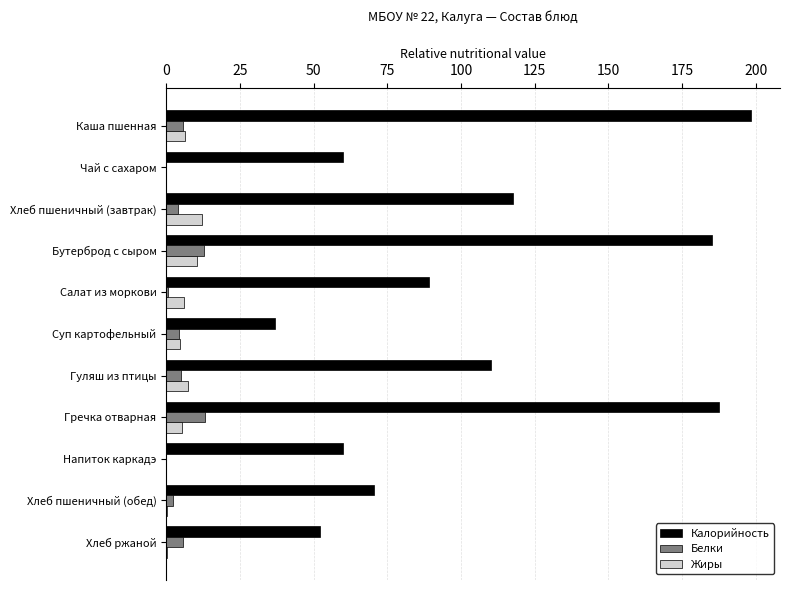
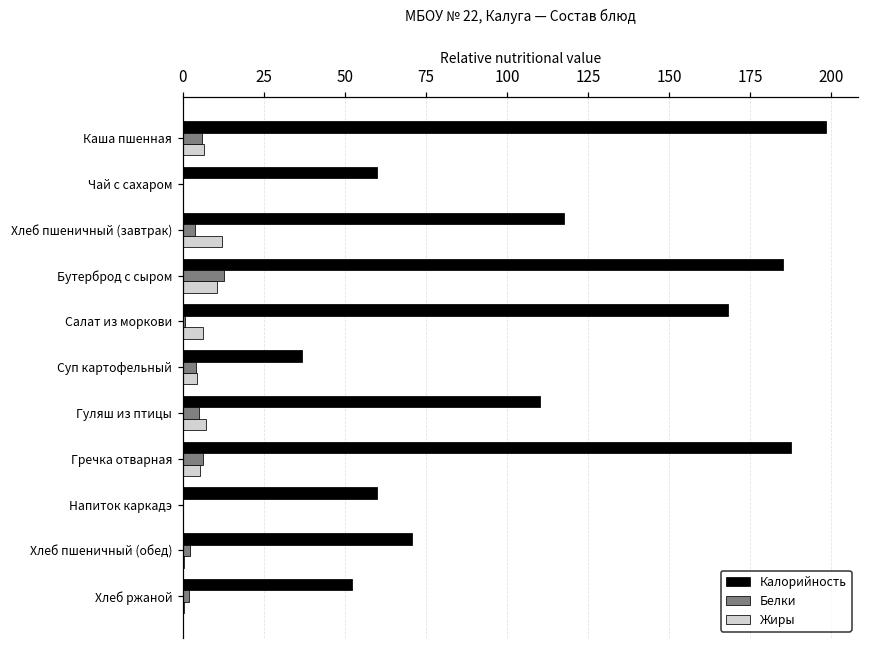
  {
    "Калорийность": {
      "Каша пшенная": 198,
      "Чай с сахаром": 60,
      "Хлеб пшеничный (завтрак)": 118,
      "Бутерброд с сыром": 185,
-     "Салат из моркови": 89,
+     "Салат из моркови": 168,
      "Суп картофельный": 37,
      "Гуляш из птицы": 110,
      "Гречка отварная": 188,
      "Напиток каркадэ": 60,
      "Хлеб пшеничный (обед)": 71,
      "Хлеб ржаной": 52
    },
    "Белки": {
      "Каша пшенная": 6,
      "Чай с сахаром": 0,
      "Хлеб пшеничный (завтрак)": 4,
      "Бутерброд с сыром": 13,
      "Суп картофельный": 4,
      "Гуляш из птицы": 5,
-     "Гречка отварная": 13,
+     "Гречка отварная": 6,
      "Напиток каркадэ": 0,
      "Хлеб пшеничный (обед)": 2,
-     "Хлеб ржаной": 6
+     "Хлеб ржаной": 2
    },
    "Жиры": {
      "Каша пшенная": 6,
      "Чай с сахаром": 0,
      "Хлеб пшеничный (завтрак)": 12,
      "Бутерброд с сыром": 11,
      "Салат из моркови": 6,
      "Суп картофельный": 4,
      "Гуляш из птицы": 7,
      "Гречка отварная": 5,
      "Напиток каркадэ": 0
    }
  }
